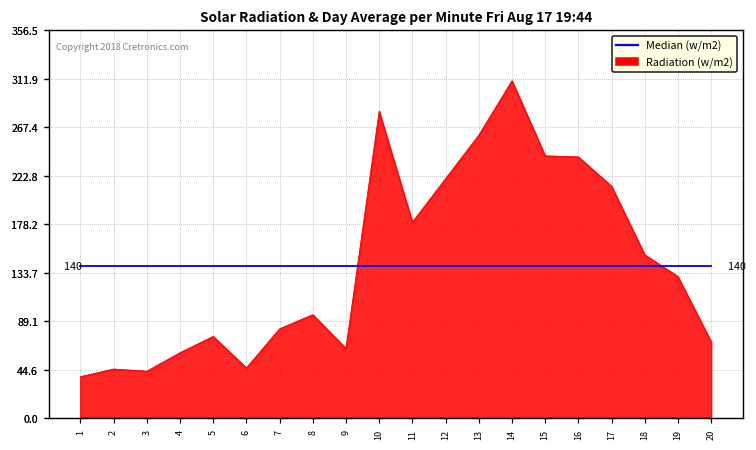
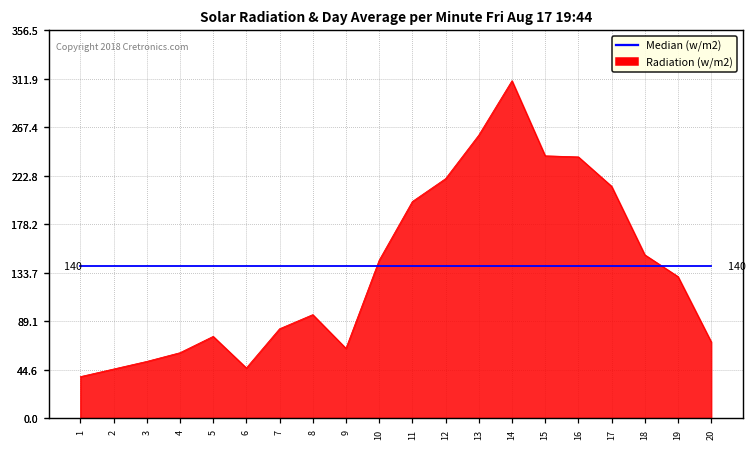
  {
    "Radiation (w/m2)": {
      "1": 40,
      "2": 50,
-     "3": 40,
+     "3": 50,
      "4": 60,
      "5": 80,
      "6": 50,
      "7": 80,
      "8": 100,
      "9": 60,
-     "10": 280,
-     "11": 180,
+     "10": 150,
+     "11": 200,
      "12": 220,
      "13": 260,
      "14": 310,
      "15": 240,
      "16": 240,
      "17": 210,
      "18": 150,
      "19": 130,
      "20": 70
    },
    "Median (w/m2)": {
      "1": 140,
      "20": 140
    }
  }
